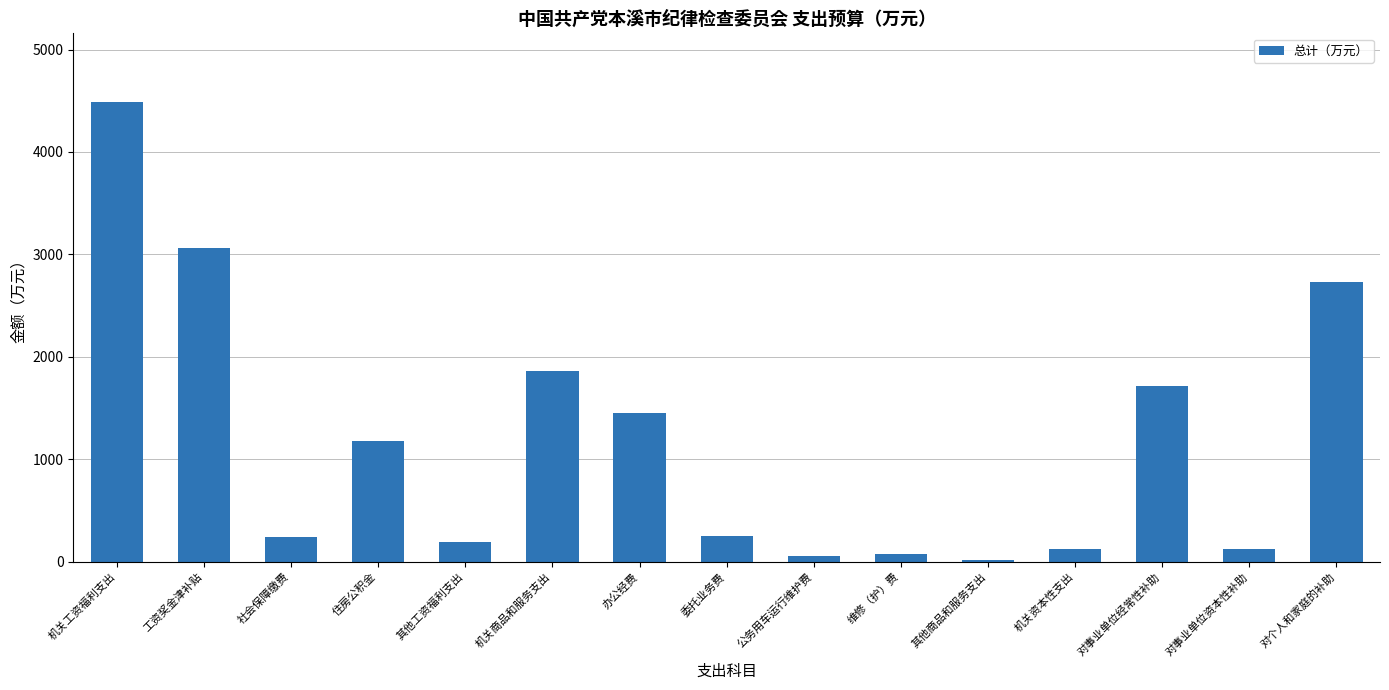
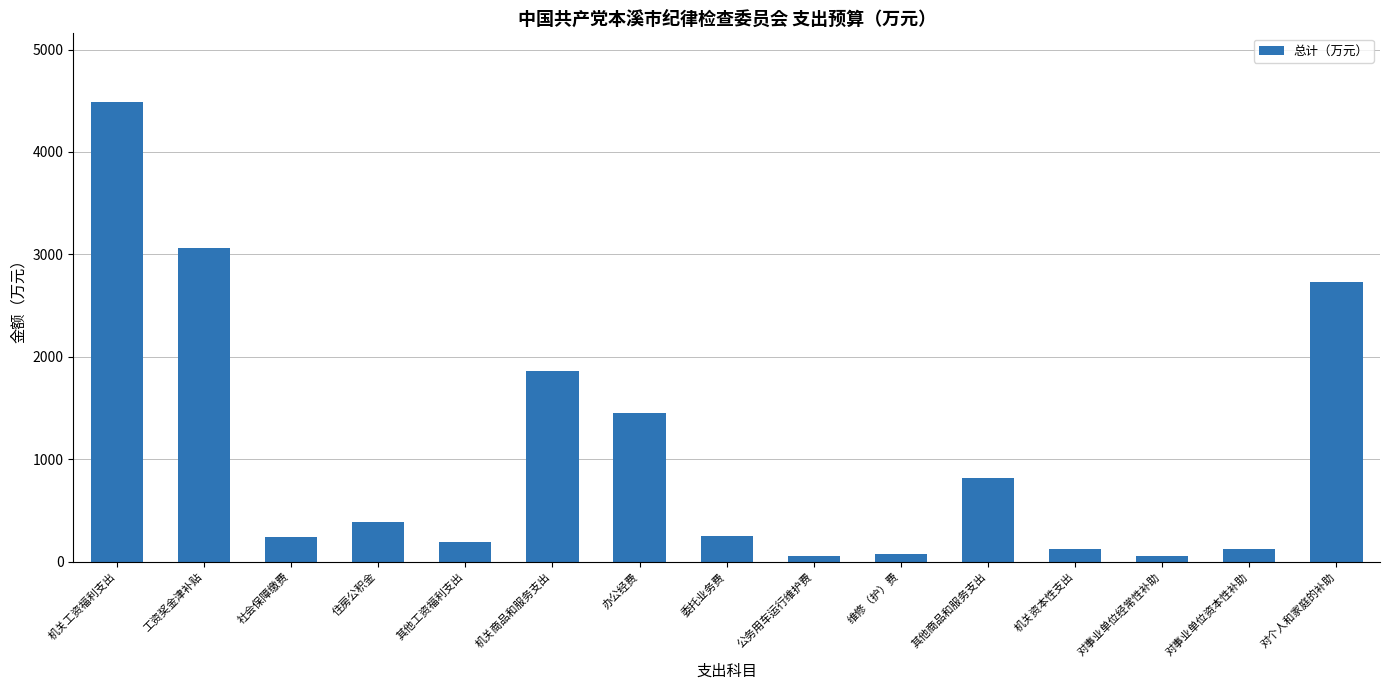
  {
    "机关工资福利支出": 4490,
    "工资奖金津补贴": 3060,
    "社会保障缴费": 240,
-   "住房公积金": 1180,
+   "住房公积金": 380,
    "其他工资福利支出": 190,
    "机关商品和服务支出": 1860,
    "办公经费": 1450,
    "委托业务费": 250,
    "公务用车运行维护费": 60,
    "维修（护）费": 80,
-   "其他商品和服务支出": 20,
+   "其他商品和服务支出": 810,
    "机关资本性支出": 120,
-   "对事业单位经常性补助": 1710,
+   "对事业单位经常性补助": 50,
    "对事业单位资本性补助": 130,
    "对个人和家庭的补助": 2730
  }
